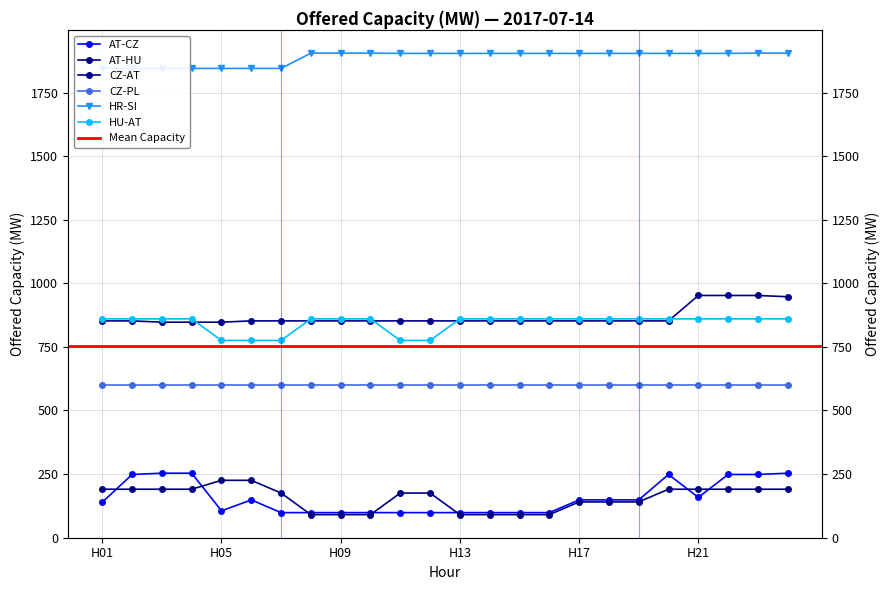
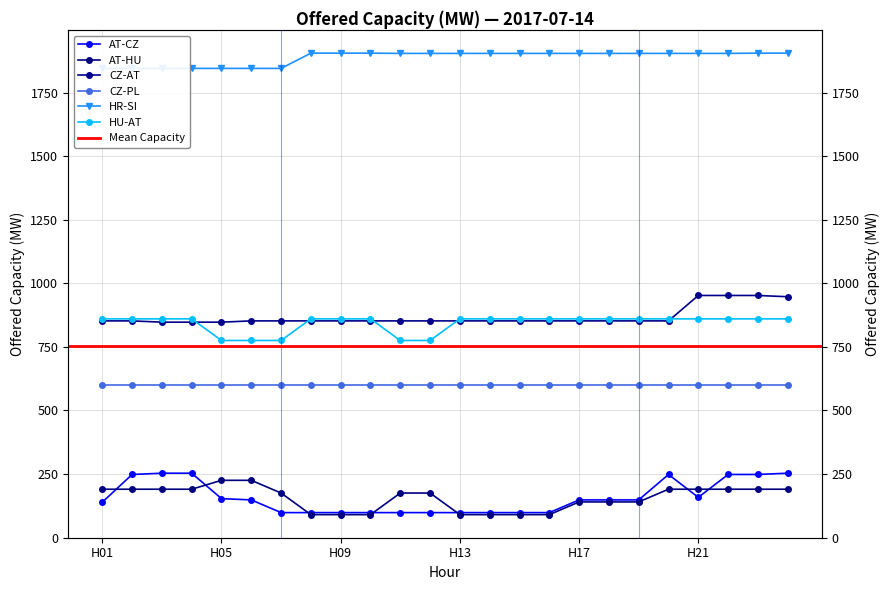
  {
    "AT-CZ": {
      "H01": 140,
-     "H05": 110,
+     "H05": 150,
      "H21": 160
    },
    "CZ-PL": {
      "H01": 600,
      "H05": 600,
      "H09": 600,
      "H13": 600,
      "H17": 600,
      "H21": 600
    }
  }
